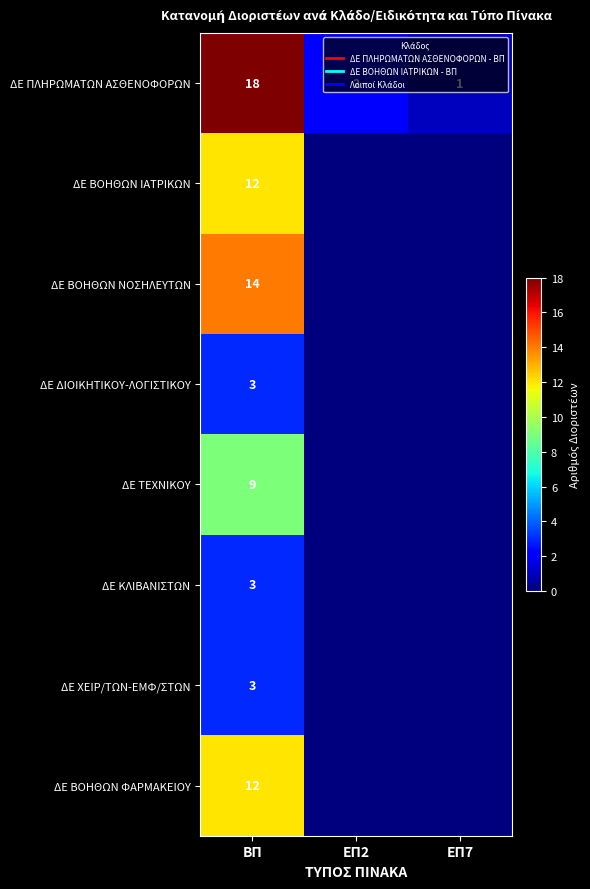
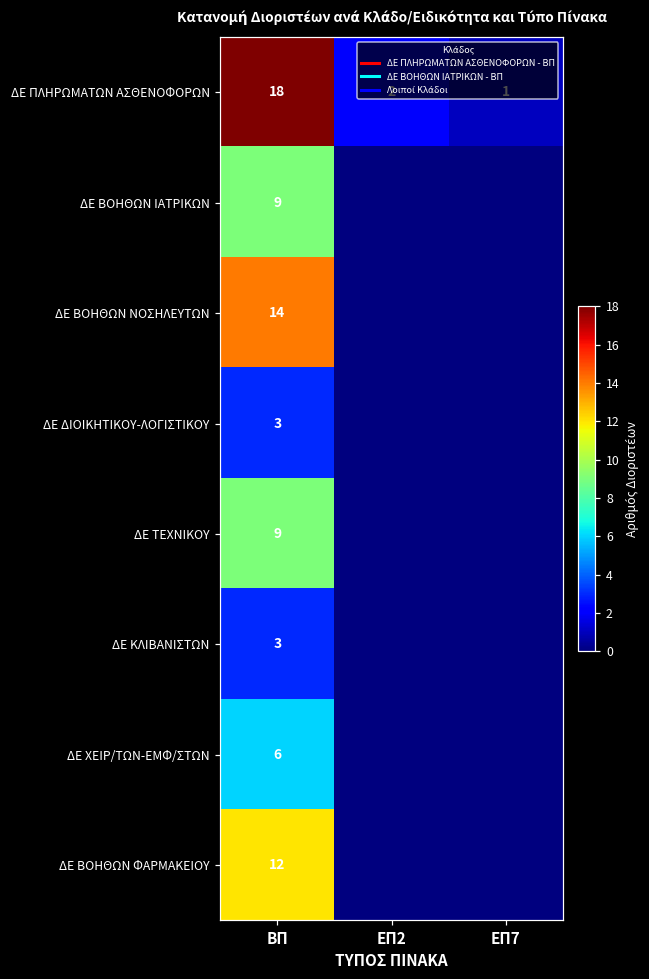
  {
    "ΔΕ ΠΛΗΡΩΜΑΤΩΝ ΑΣΘΕΝΟΦΟΡΩΝ": {
      "ΒΠ": 18
    },
    "ΔΕ ΒΟΗΘΩΝ ΙΑΤΡΙΚΩΝ": {
-     "ΒΠ": 12
+     "ΒΠ": 9
    },
    "ΔΕ ΒΟΗΘΩΝ ΝΟΣΗΛΕΥΤΩΝ": {
      "ΒΠ": 14
    },
    "ΔΕ ΔΙΟΙΚΗΤΙΚΟΥ-ΛΟΓΙΣΤΙΚΟΥ": {
      "ΒΠ": 3
    },
    "ΔΕ ΤΕΧΝΙΚΟΥ": {
      "ΒΠ": 9
    },
    "ΔΕ ΚΛΙΒΑΝΙΣΤΩΝ": {
      "ΒΠ": 3
    },
    "ΔΕ ΧΕΙΡ/ΤΩΝ-ΕΜΦ/ΣΤΩΝ": {
-     "ΒΠ": 3
+     "ΒΠ": 6
    },
    "ΔΕ ΒΟΗΘΩΝ ΦΑΡΜΑΚΕΙΟΥ": {
      "ΒΠ": 12
    }
  }
